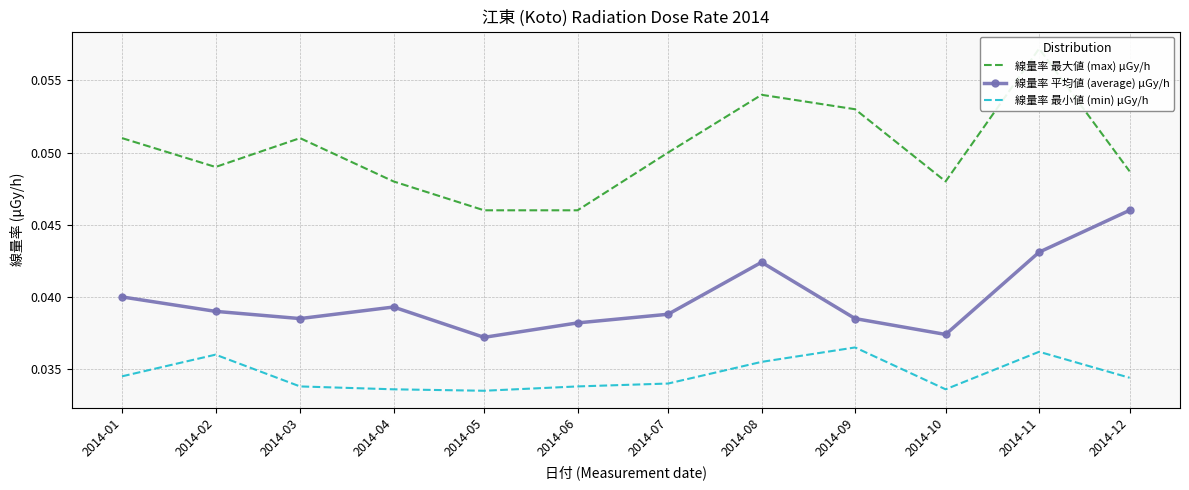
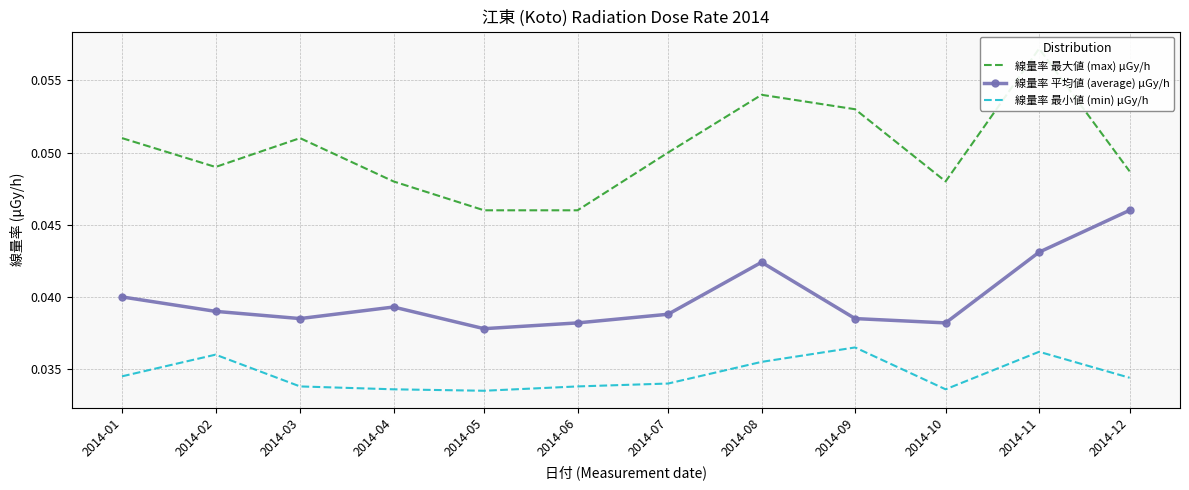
  {
    "線量率 最大値 (max) μGy/h": {
      "2014-01": 0.0510,
      "2014-02": 0.0490,
      "2014-03": 0.0510,
      "2014-04": 0.0480,
      "2014-05": 0.0460,
      "2014-06": 0.0460,
      "2014-07": 0.0500,
      "2014-08": 0.0540,
      "2014-09": 0.0530,
      "2014-10": 0.0480,
      "2014-12": 0.0487
    },
    "線量率 平均値 (average) μGy/h": {
      "2014-01": 0.0400,
      "2014-02": 0.0390,
      "2014-03": 0.0385,
      "2014-04": 0.0393,
-     "2014-05": 0.0372,
+     "2014-05": 0.0378,
      "2014-06": 0.0382,
      "2014-07": 0.0388,
      "2014-08": 0.0424,
      "2014-09": 0.0385,
-     "2014-10": 0.0374,
+     "2014-10": 0.0382,
      "2014-11": 0.0431,
      "2014-12": 0.0460
    },
    "線量率 最小値 (min) μGy/h": {
      "2014-01": 0.0345,
      "2014-02": 0.0360,
      "2014-03": 0.0338,
      "2014-04": 0.0336,
      "2014-05": 0.0335,
      "2014-06": 0.0338,
      "2014-07": 0.0340,
      "2014-08": 0.0355,
      "2014-09": 0.0365,
      "2014-10": 0.0336,
      "2014-11": 0.0362,
      "2014-12": 0.0344
    }
  }
